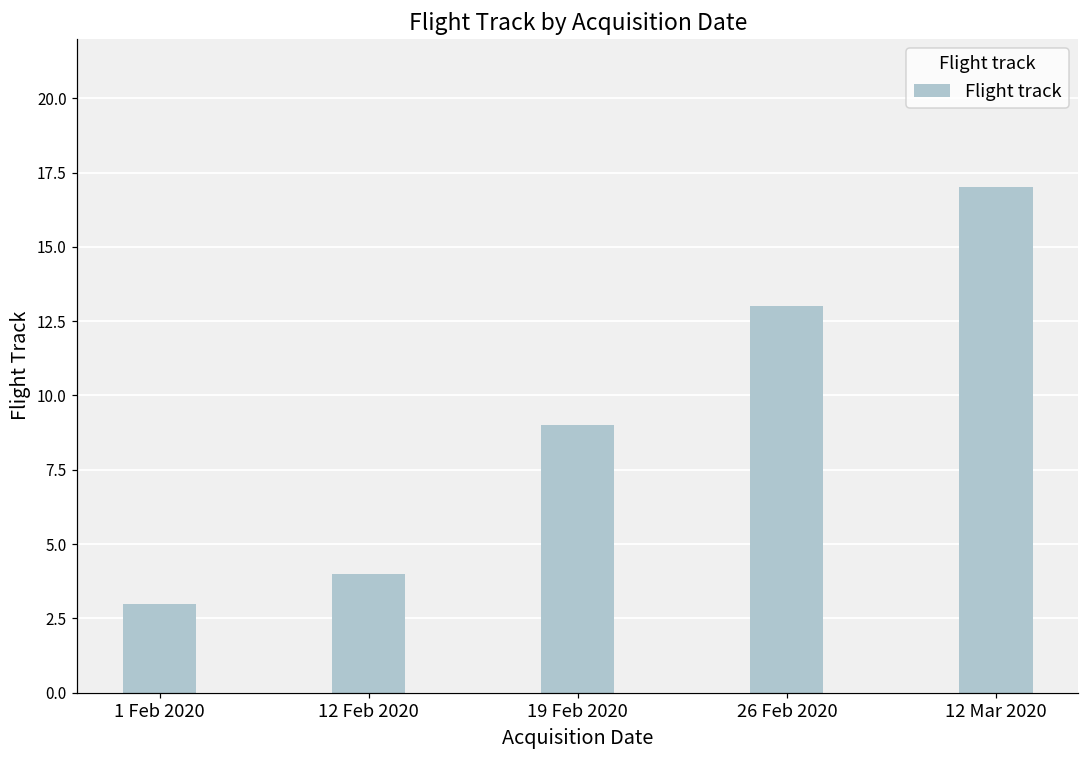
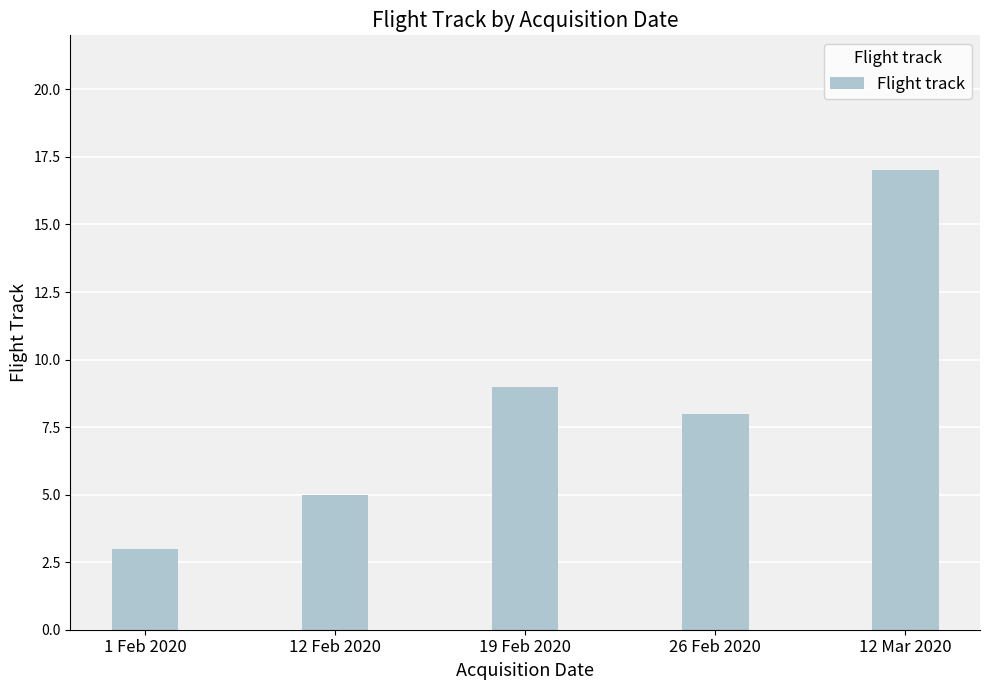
  {
    "1 Feb 2020": 3,
-   "12 Feb 2020": 4,
+   "12 Feb 2020": 5,
    "19 Feb 2020": 9,
-   "26 Feb 2020": 13,
+   "26 Feb 2020": 8,
    "12 Mar 2020": 17
  }
